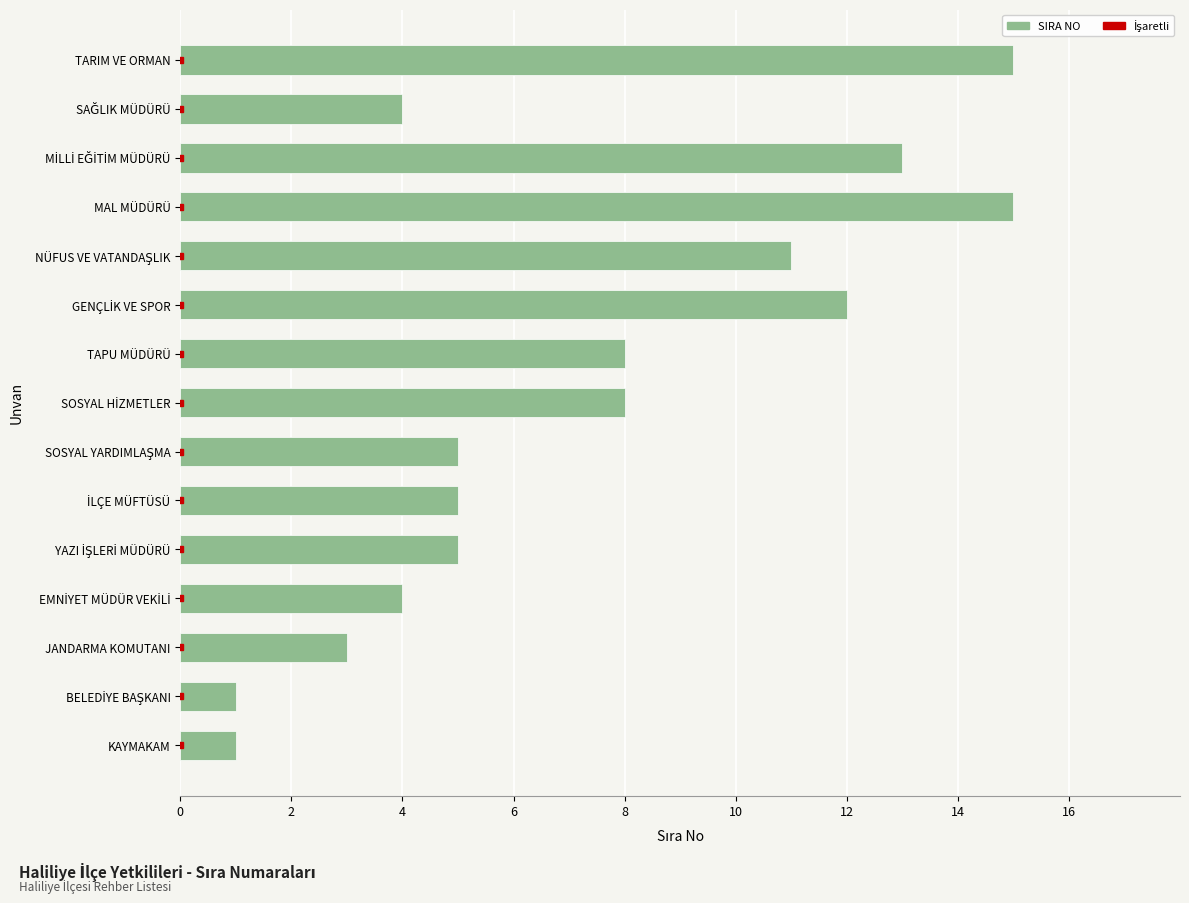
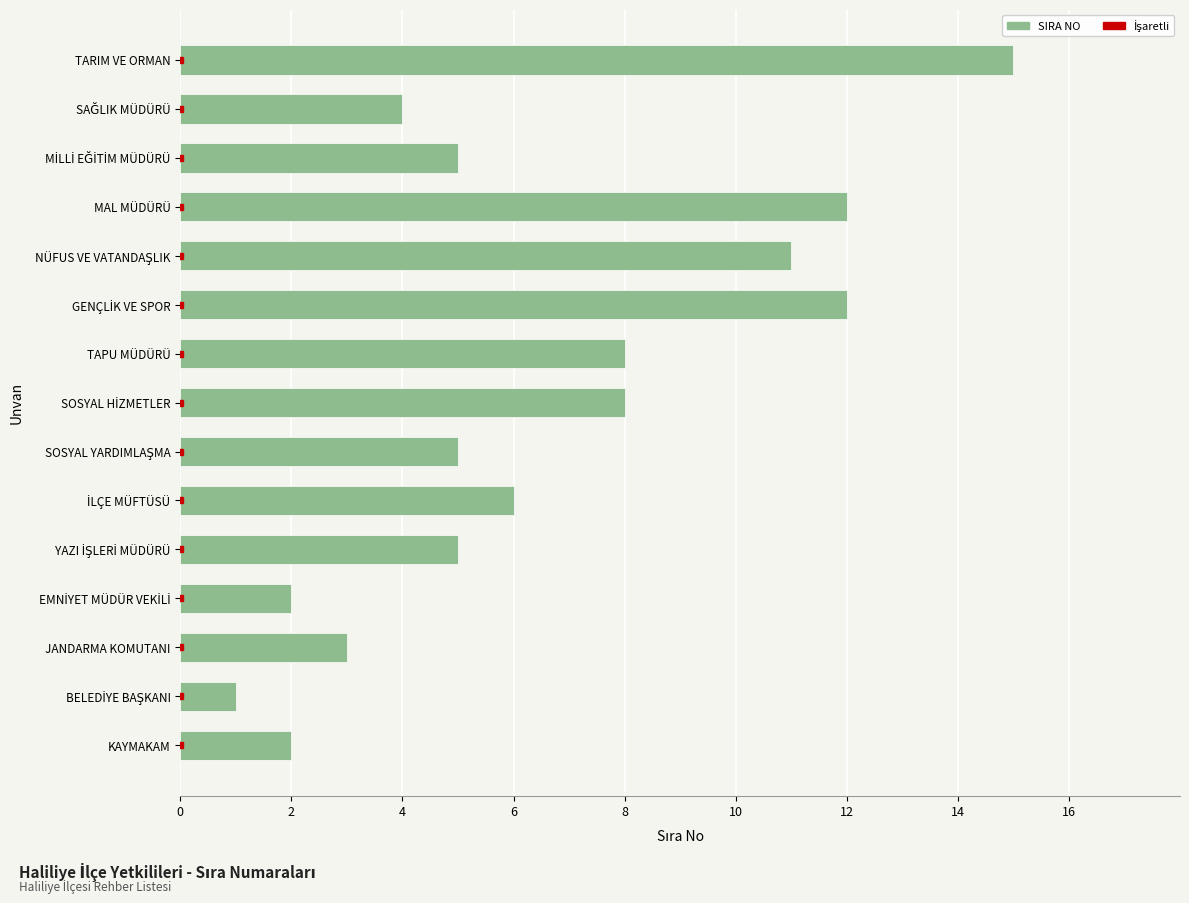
  {
    "SIRA NO": {
      "TARIM VE ORMAN": 15,
      "SAĞLIK MÜDÜRÜ": 4,
-     "MİLLİ EĞİTİM MÜDÜRÜ": 13,
-     "MAL MÜDÜRÜ": 15,
+     "MİLLİ EĞİTİM MÜDÜRÜ": 5,
+     "MAL MÜDÜRÜ": 12,
      "NÜFUS VE VATANDAŞLIK": 11,
      "GENÇLİK VE SPOR": 12,
      "TAPU MÜDÜRÜ": 8,
      "SOSYAL HİZMETLER": 8,
      "SOSYAL YARDIMLAŞMA": 5,
-     "İLÇE MÜFTÜSÜ": 5,
+     "İLÇE MÜFTÜSÜ": 6,
      "YAZI İŞLERİ MÜDÜRÜ": 5,
-     "EMNİYET MÜDÜR VEKİLİ": 4,
+     "EMNİYET MÜDÜR VEKİLİ": 2,
      "JANDARMA KOMUTANI": 3,
      "BELEDİYE BAŞKANI": 1,
-     "KAYMAKAM": 1
+     "KAYMAKAM": 2
    }
  }
